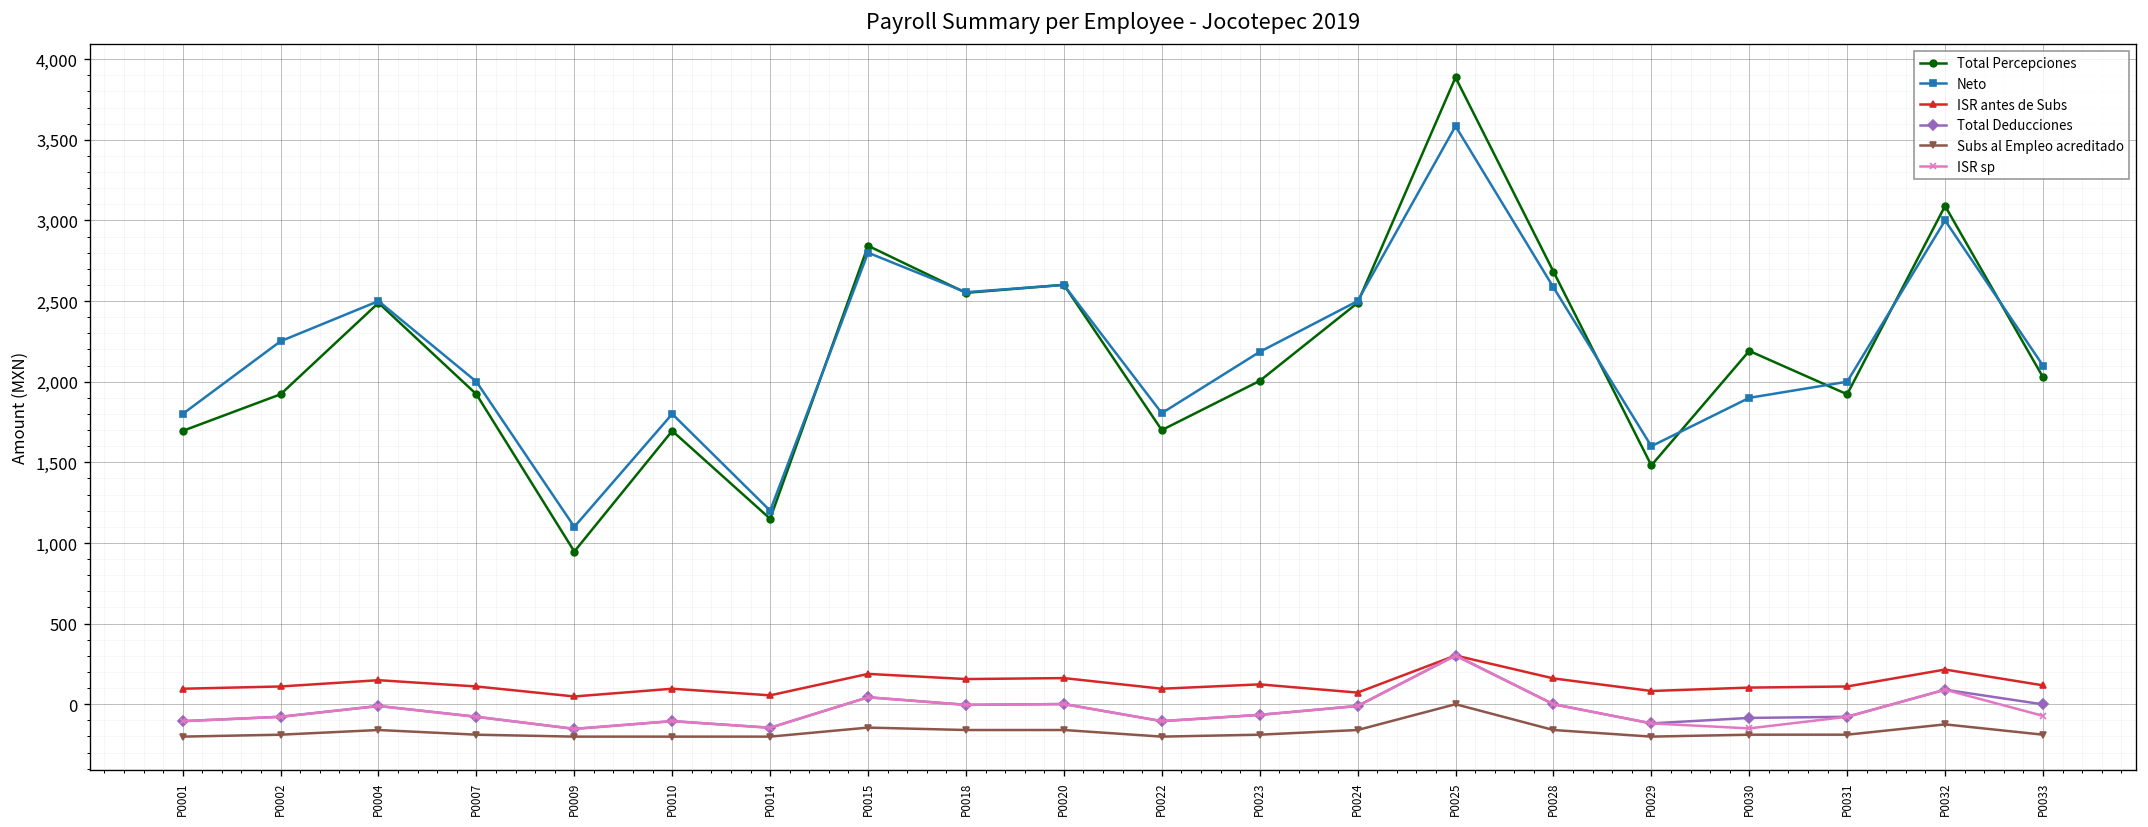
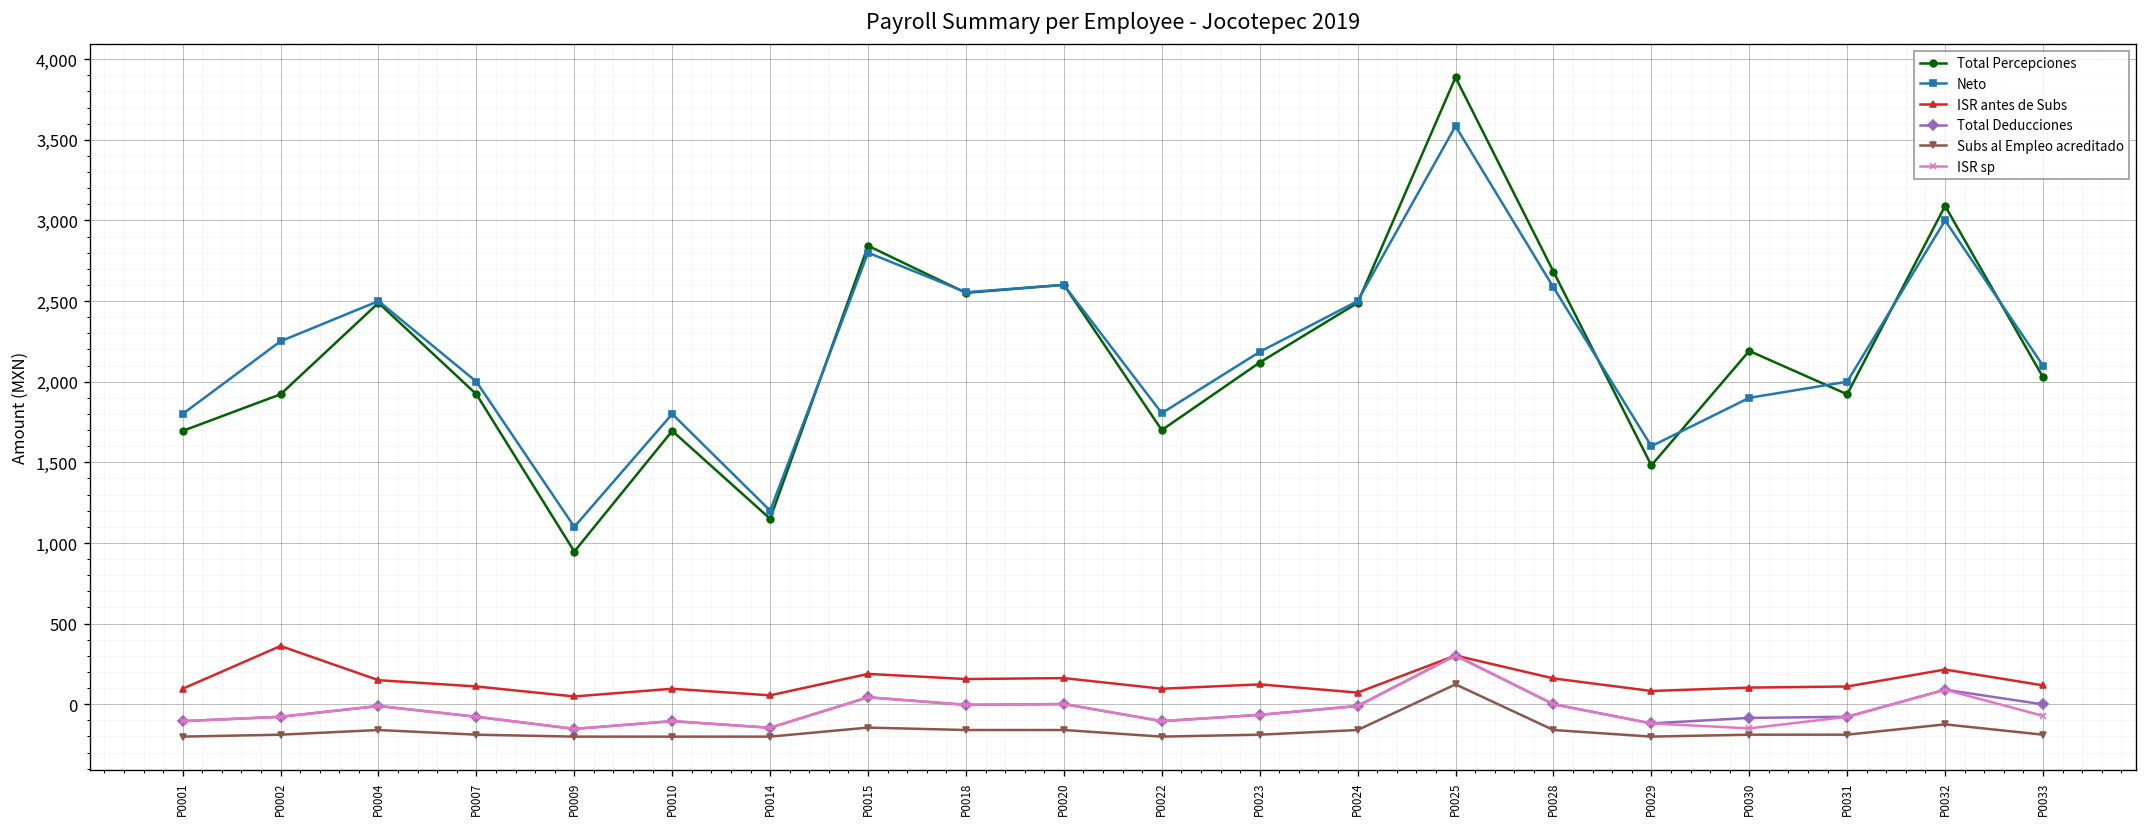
  {
    "Total Percepciones": {
      "P0001": "1,700",
      "P0002": "1,920",
      "P0007": "1,920",
      "P0009": "950",
      "P0010": "1,700",
      "P0014": "1,150",
      "P0015": "2,840",
      "P0022": "1,700",
-     "P0023": "2,010",
+     "P0023": "2,120",
      "P0025": "3,890",
      "P0028": "2,680",
      "P0029": "1,480",
      "P0030": "2,190",
      "P0031": "1,920",
      "P0032": "3,090",
      "P0033": "2,030"
    },
    "Neto": {
      "P0001": "1,800",
      "P0002": "2,250",
      "P0007": "2,000",
      "P0009": "1,100",
      "P0010": "1,800",
      "P0014": "1,200",
      "P0015": "2,800",
      "P0022": "1,810",
      "P0023": "2,190",
      "P0025": "3,590",
      "P0028": "2,590",
      "P0029": "1,600",
      "P0030": "1,900",
      "P0031": "2,000",
      "P0032": "3,000",
      "P0033": "2,100"
    },
    "ISR antes de Subs": {
      "P0001": "100",
-     "P0002": "110",
+     "P0002": "360",
      "P0004": "150",
      "P0007": "110",
      "P0009": "50",
      "P0010": "100",
      "P0014": "60",
      "P0015": "190",
      "P0018": "160",
      "P0020": "160",
      "P0022": "100",
      "P0023": "120",
      "P0024": "70",
      "P0028": "160",
      "P0029": "80",
      "P0030": "100",
      "P0031": "110",
      "P0032": "220",
      "P0033": "120"
    },
    "Total Deducciones": {
      "P0030": "-90",
      "P0033": "0"
    },
    "Subs al Empleo acreditado": {
      "P0001": "-200",
      "P0002": "-190",
      "P0004": "-160",
      "P0007": "-190",
      "P0009": "-200",
      "P0010": "-200",
      "P0014": "-200",
      "P0015": "-150",
      "P0018": "-160",
      "P0020": "-160",
      "P0022": "-200",
      "P0023": "-190",
      "P0024": "-160",
-     "P0025": "0",
+     "P0025": "120",
      "P0028": "-160",
      "P0029": "-200",
      "P0030": "-190",
      "P0031": "-190",
      "P0032": "-130",
      "P0033": "-190"
    },
    "ISR sp": {
      "P0030": "-150",
      "P0033": "-70"
    }
  }
